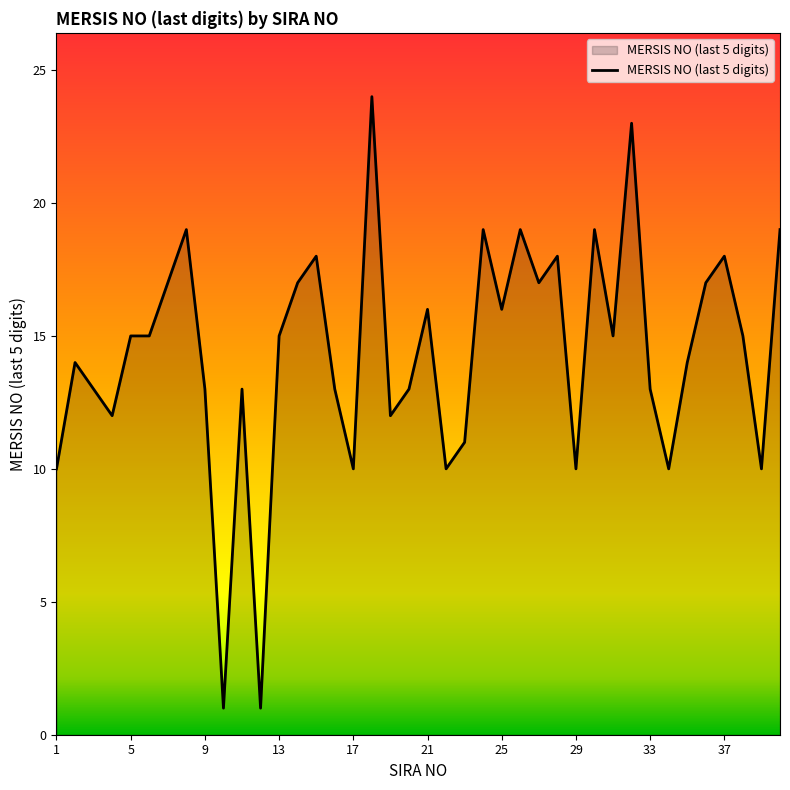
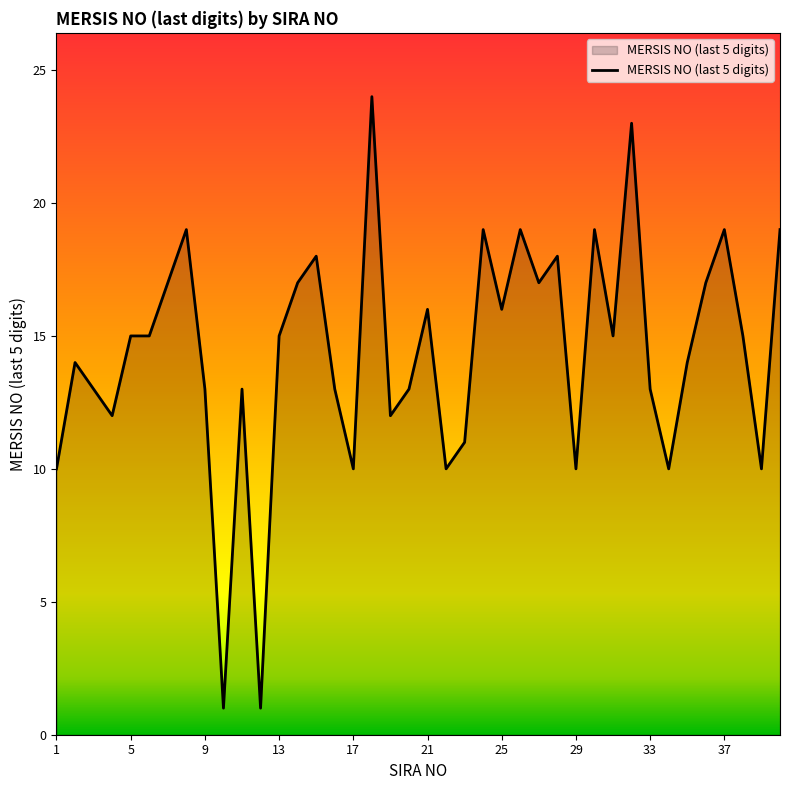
  {
    "1": 10,
    "5": 15,
    "9": 13,
    "13": 15,
    "17": 10,
    "21": 16,
    "25": 16,
    "29": 10,
    "33": 13,
-   "37": 18
+   "37": 19
  }
